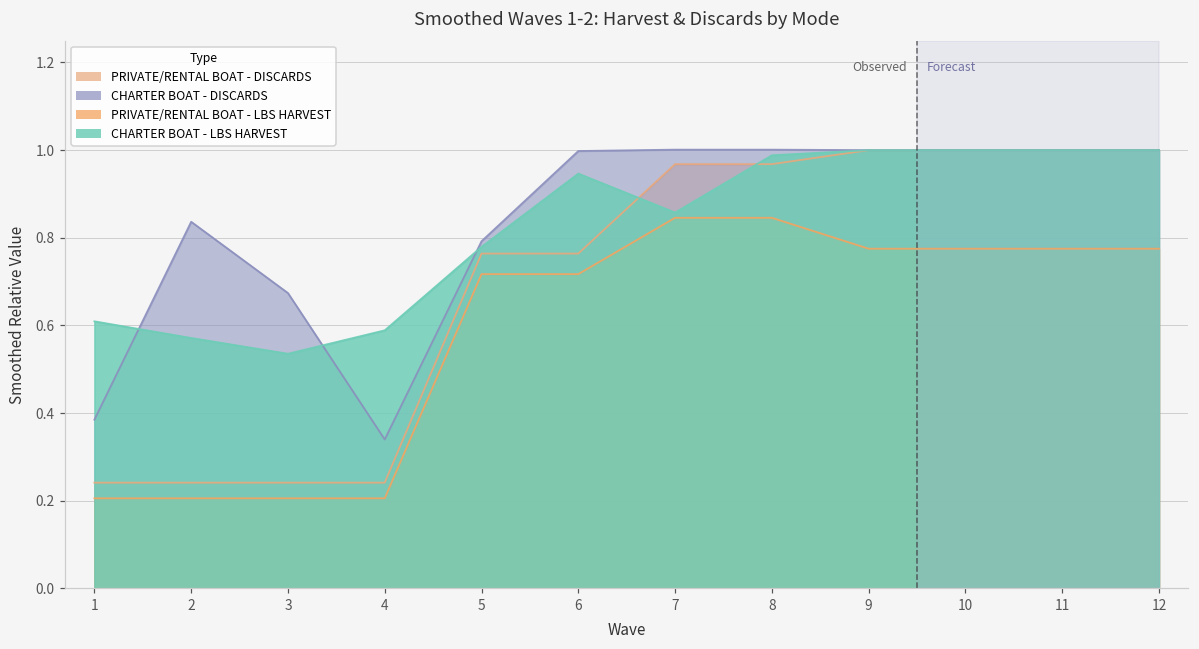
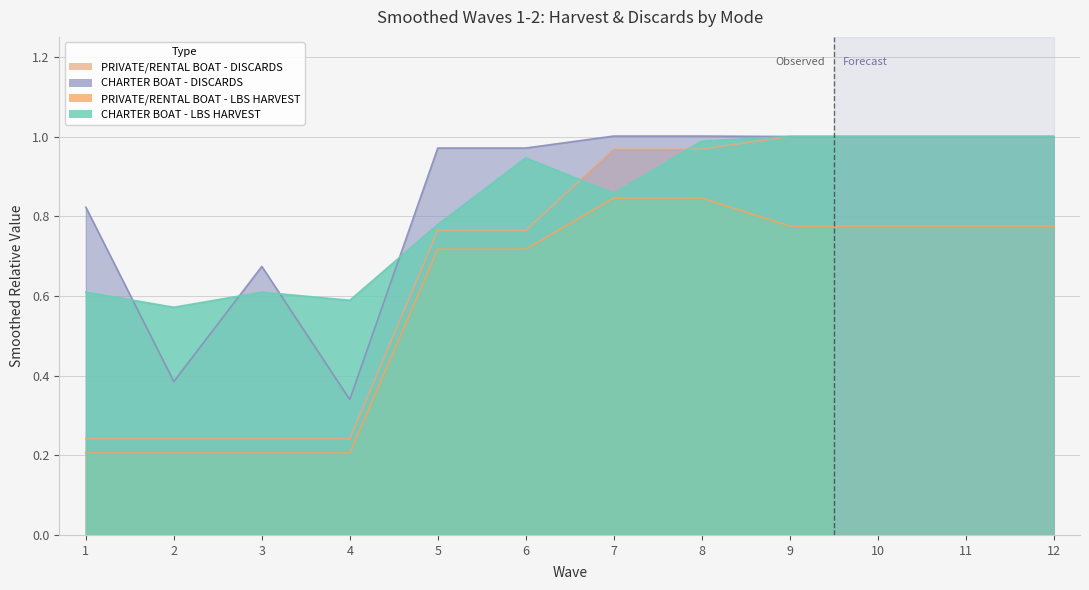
  {
    "CHARTER BOAT - DISCARDS": {
-     "1": 0.39,
-     "2": 0.84,
+     "1": 0.82,
+     "2": 0.39,
      "3": 0.67,
      "4": 0.34,
-     "5": 0.79,
-     "6": 1.00,
+     "5": 0.97,
+     "6": 0.97,
      "7": 1.00,
      "8": 1.00
    },
    "CHARTER BOAT - LBS HARVEST": {
      "1": 0.61,
      "2": 0.57,
-     "3": 0.54,
+     "3": 0.61,
      "4": 0.59,
      "5": 0.78,
      "6": 0.95,
      "7": 0.86,
      "8": 0.99
    }
  }
